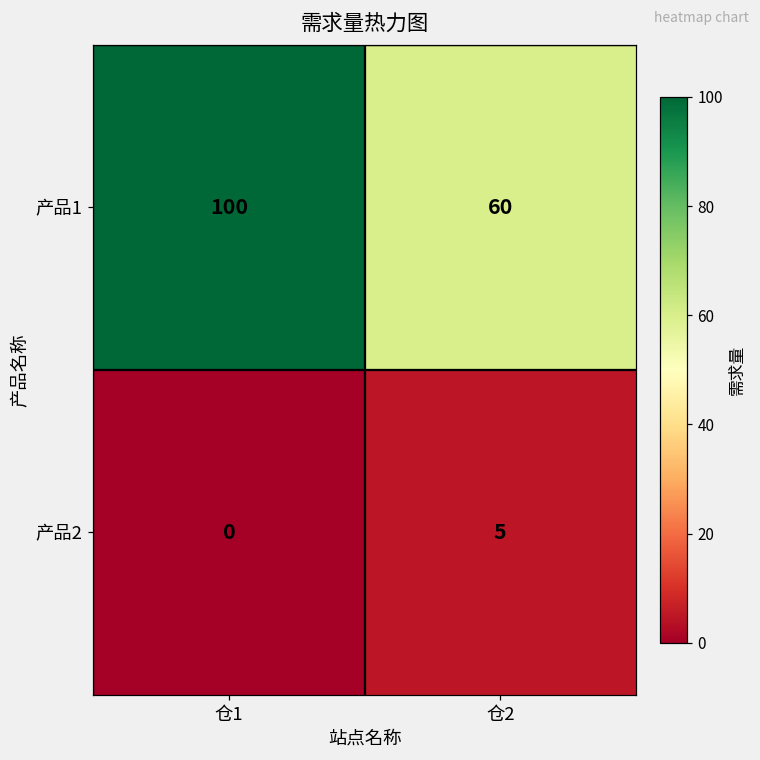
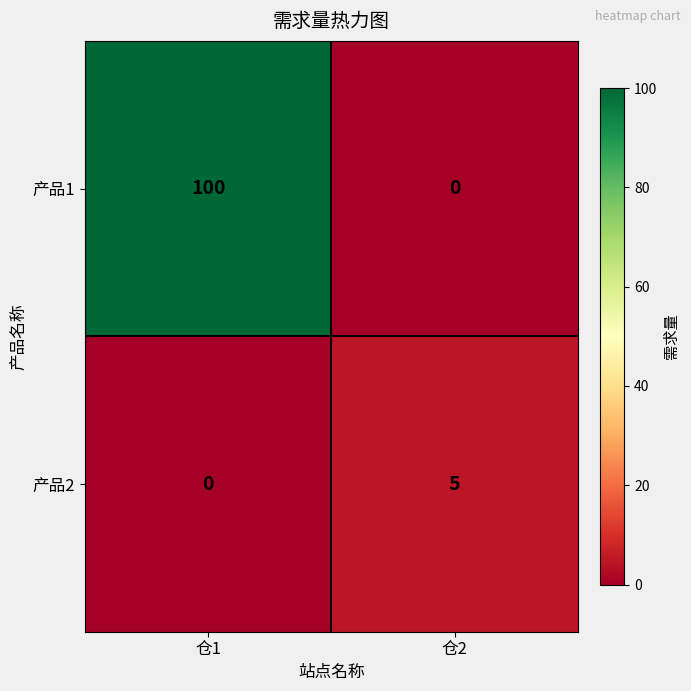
  {
    "产品1": {
      "仓1": 100,
-     "仓2": 60
+     "仓2": 0
    },
    "产品2": {
      "仓1": 0,
      "仓2": 5
    }
  }
